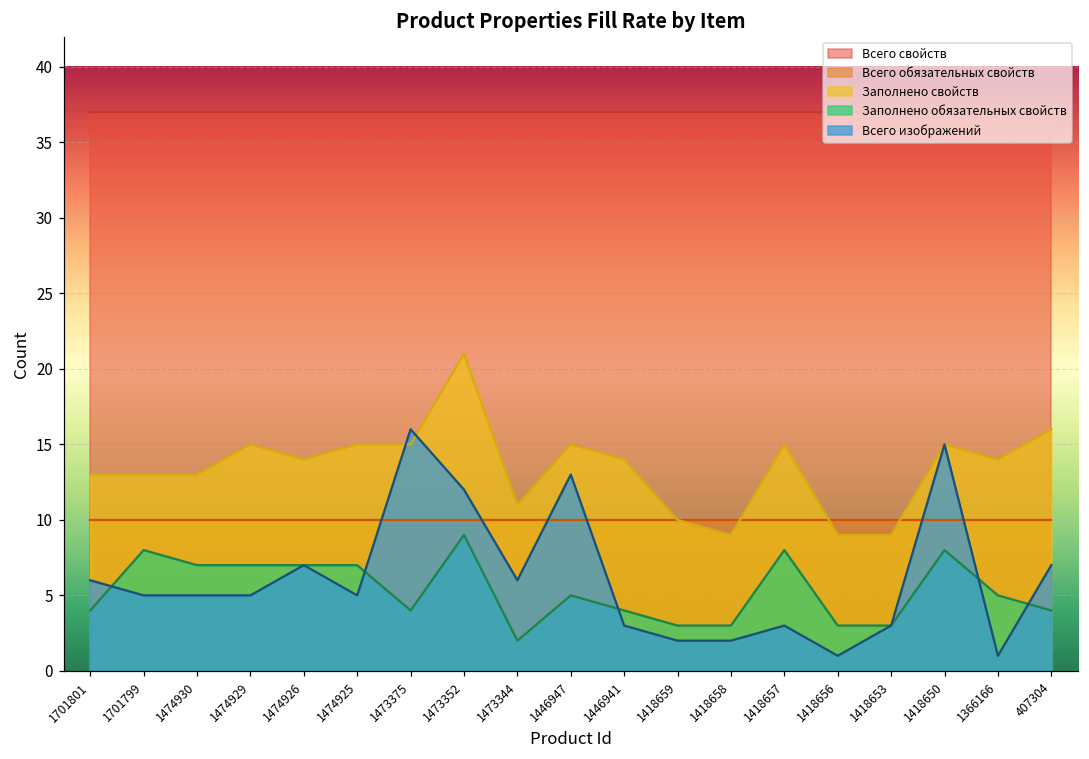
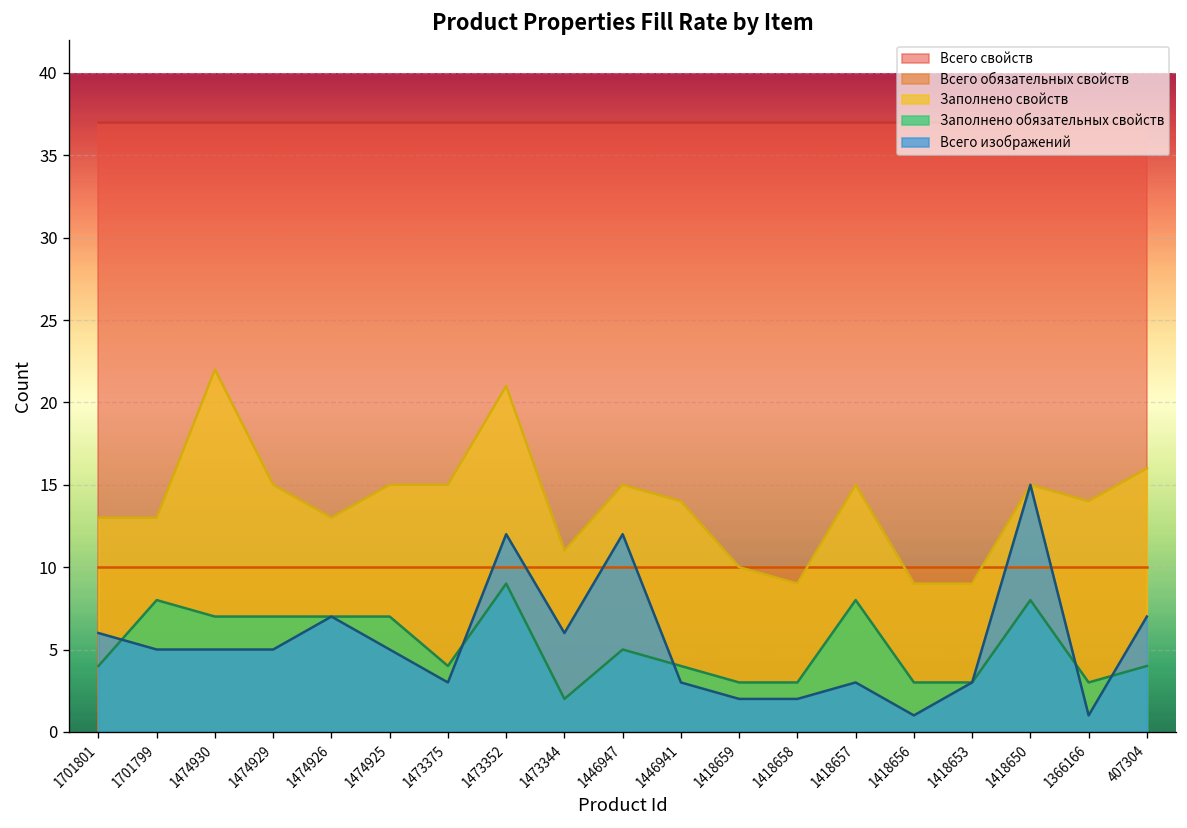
  {
    "Заполнено свойств": {
      "1701801": 13,
      "1701799": 13,
-     "1474930": 13,
+     "1474930": 22,
      "1474929": 15,
-     "1474926": 14,
+     "1474926": 13,
      "1474925": 15,
      "1473375": 15,
      "1473352": 21,
      "1473344": 11,
      "1446947": 15,
      "1446941": 14,
      "1418658": 9,
      "1418657": 15,
      "1418656": 9,
      "1418653": 9,
      "1366166": 14,
      "407304": 16
    },
    "Заполнено обязательных свойств": {
      "1701801": 4,
      "1701799": 8,
      "1474930": 7,
      "1474929": 7,
      "1474925": 7,
      "1473375": 4,
      "1473352": 9,
      "1473344": 2,
      "1446947": 5,
      "1446941": 4,
      "1418659": 3,
      "1418658": 3,
      "1418657": 8,
      "1418656": 3,
      "1418650": 8,
-     "1366166": 5,
+     "1366166": 3,
      "407304": 4
    },
    "Всего изображений": {
      "1701801": 6,
      "1701799": 5,
      "1474930": 5,
      "1474929": 5,
      "1474925": 5,
-     "1473375": 16,
+     "1473375": 3,
      "1473352": 12,
      "1473344": 6,
-     "1446947": 13,
+     "1446947": 12,
      "1446941": 3,
      "1418659": 2,
      "1418658": 2,
      "1418657": 3,
      "1418656": 1,
      "1366166": 1,
      "407304": 7
    }
  }
